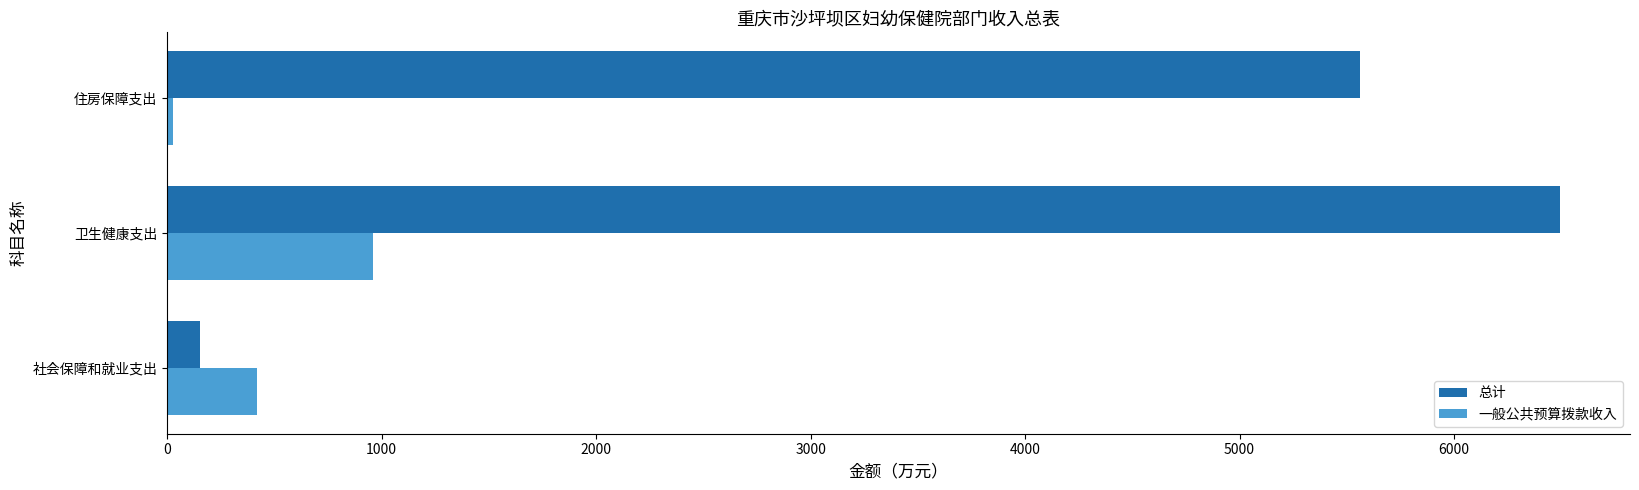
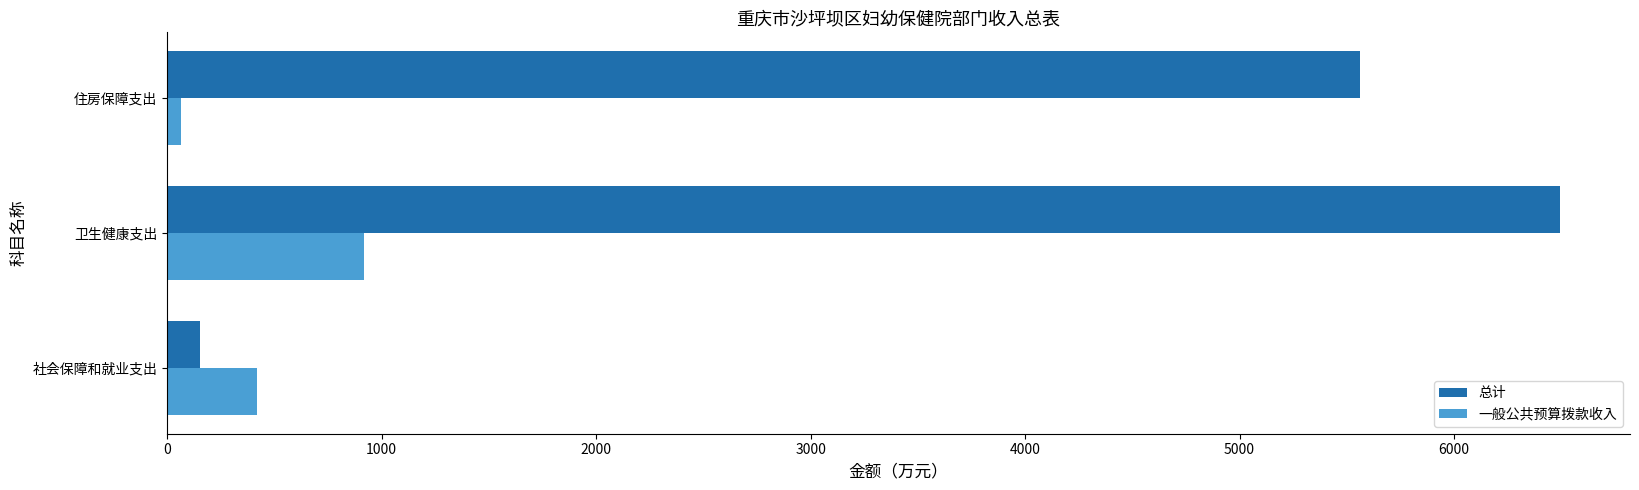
  {
    "总计": {
      "住房保障支出": 5560,
      "卫生健康支出": 6490,
      "社会保障和就业支出": 150
    },
    "一般公共预算拨款收入": {
-     "住房保障支出": 30,
-     "卫生健康支出": 960,
+     "住房保障支出": 70,
+     "卫生健康支出": 920,
      "社会保障和就业支出": 420
    }
  }
